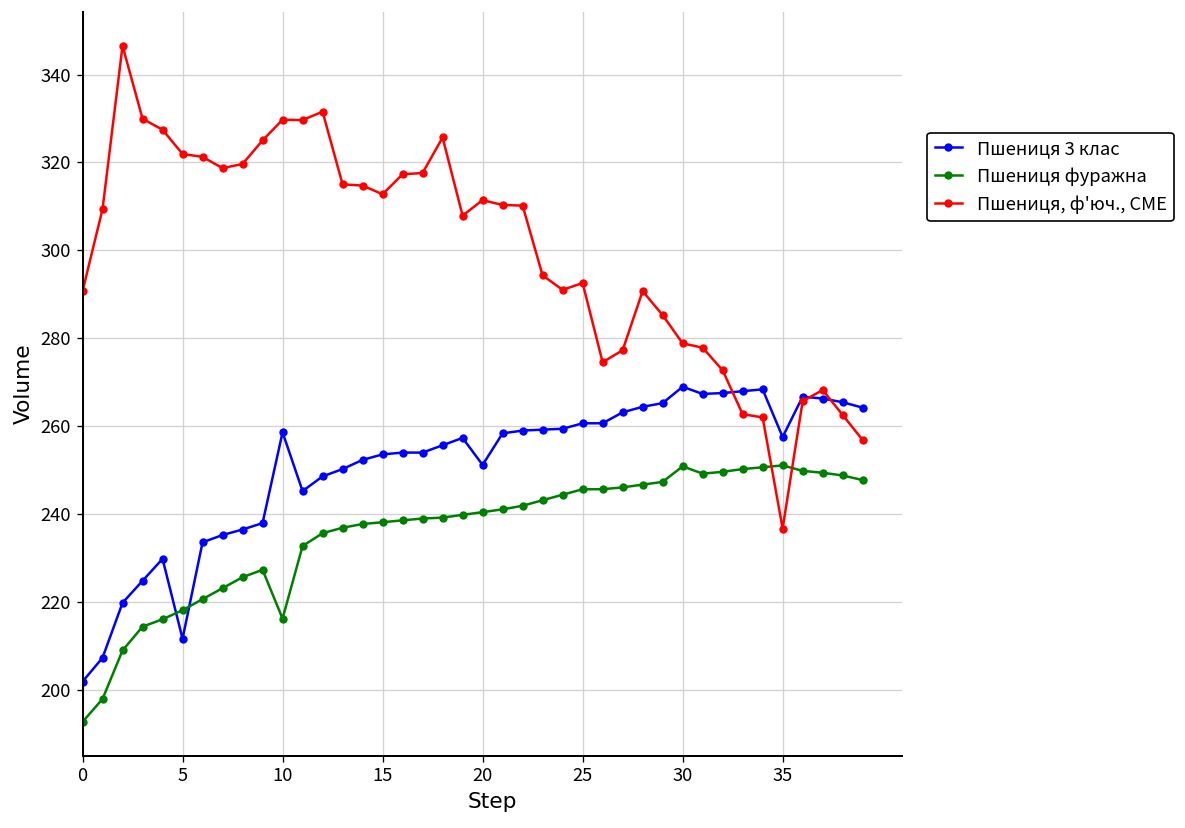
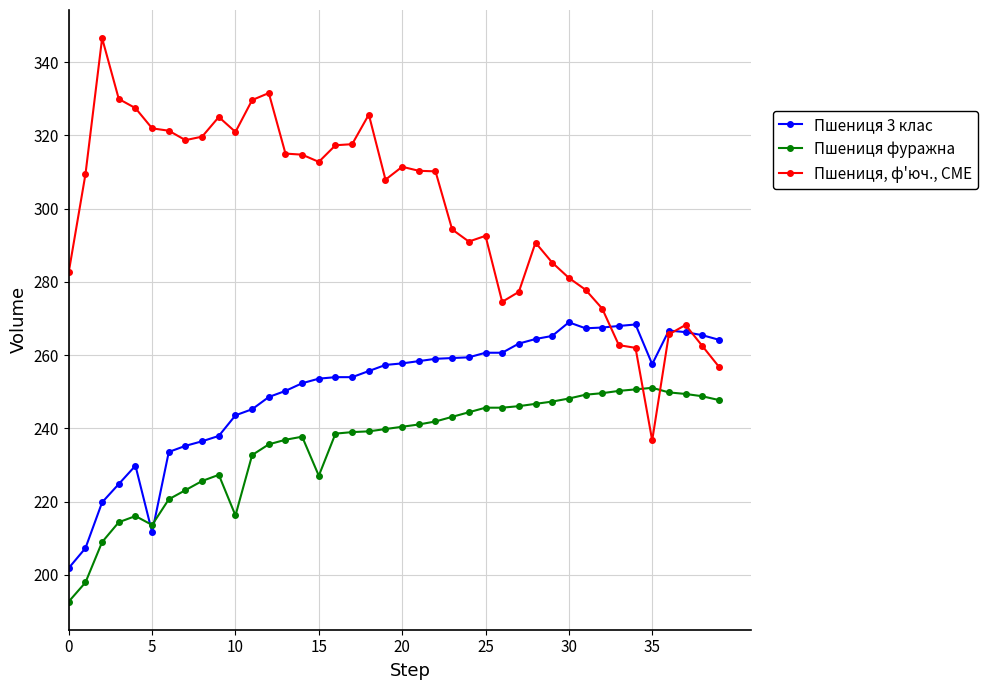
  {
    "Пшениця 3 клас": {
      "0": 202,
      "5": 212,
-     "10": 259,
+     "10": 244,
      "15": 254,
-     "20": 251,
+     "20": 258,
      "25": 261,
      "30": 269,
      "35": 258
    },
    "Пшениця фуражна": {
      "0": 193,
-     "5": 218,
+     "5": 214,
      "10": 216,
-     "15": 238,
+     "15": 227,
      "20": 240,
      "25": 246,
-     "30": 251,
+     "30": 248,
      "35": 251
    },
    "Пшениця, ф'юч., CME": {
-     "0": 291,
+     "0": 283,
      "5": 322,
-     "10": 330,
+     "10": 321,
      "15": 313,
      "20": 311,
      "25": 293,
-     "30": 279,
+     "30": 281,
      "35": 237
    }
  }
